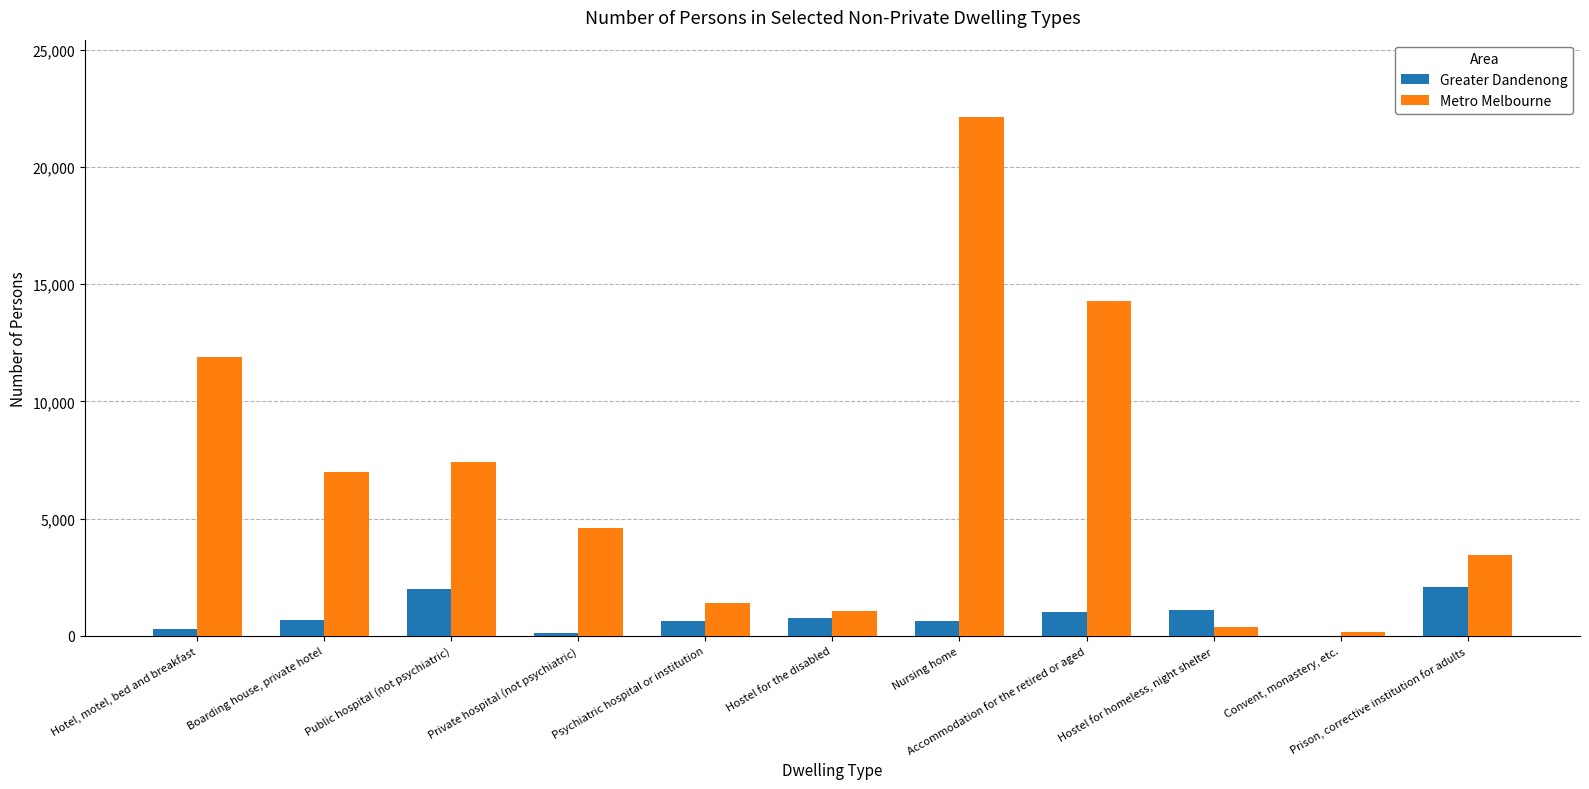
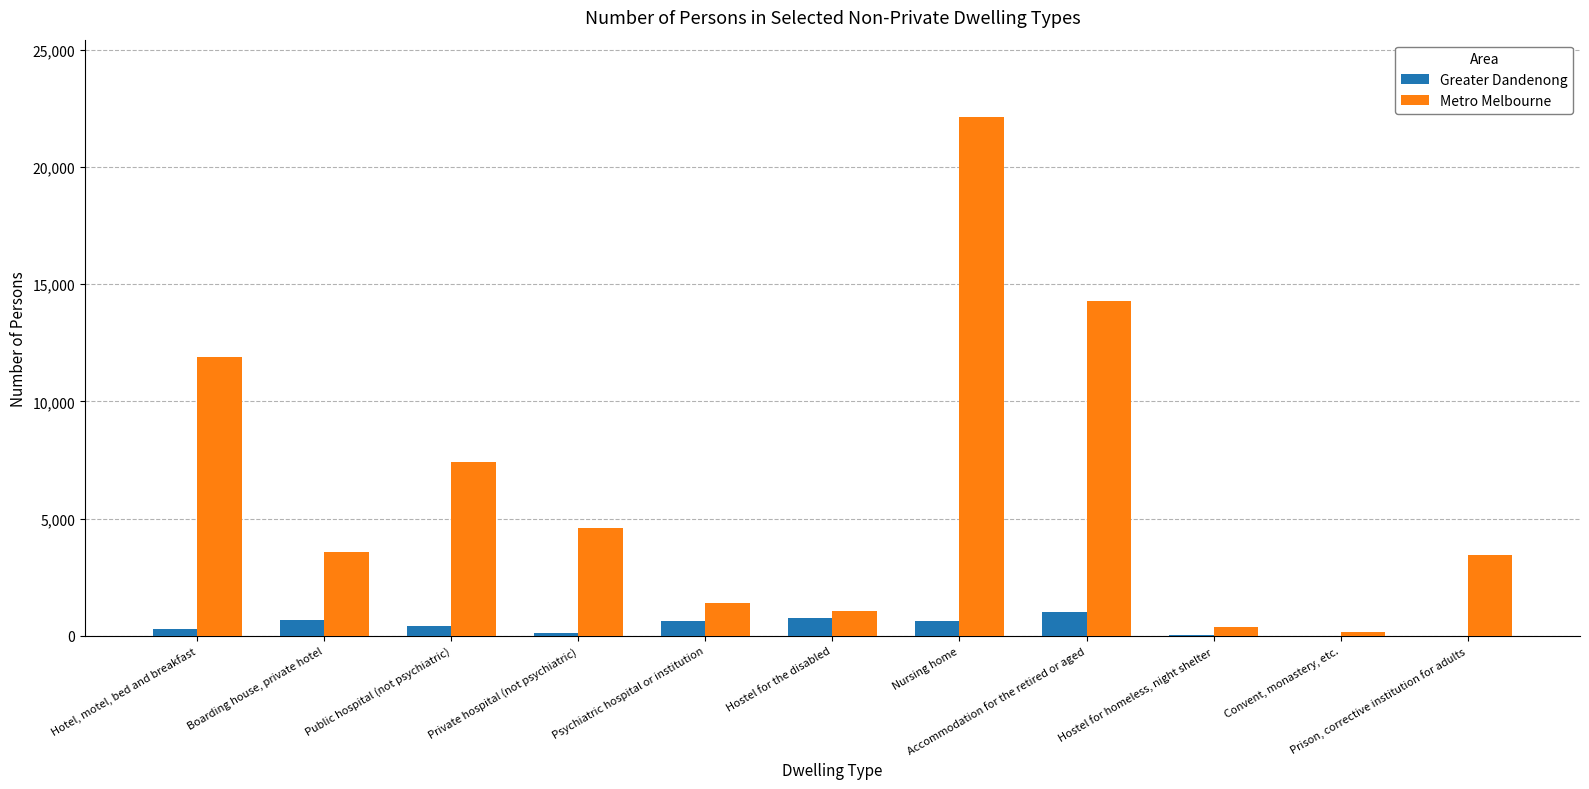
  {
    "Greater Dandenong": {
      "Hotel, motel, bed and breakfast": "300",
      "Boarding house, private hotel": "700",
-     "Public hospital (not psychiatric)": "2,000",
+     "Public hospital (not psychiatric)": "400",
      "Private hospital (not psychiatric)": "100",
      "Psychiatric hospital or institution": "600",
      "Hostel for the disabled": "700",
      "Nursing home": "700",
      "Accommodation for the retired or aged": "1,000",
-     "Hostel for homeless, night shelter": "1,100",
-     "Prison, corrective institution for adults": "2,100"
+     "Hostel for homeless, night shelter": "0",
+     "Prison, corrective institution for adults": "0"
    },
    "Metro Melbourne": {
      "Hotel, motel, bed and breakfast": "11,900",
-     "Boarding house, private hotel": "7,000",
+     "Boarding house, private hotel": "3,600",
      "Public hospital (not psychiatric)": "7,400",
      "Private hospital (not psychiatric)": "4,600",
      "Psychiatric hospital or institution": "1,400",
      "Hostel for the disabled": "1,100",
      "Nursing home": "22,100",
      "Accommodation for the retired or aged": "14,300",
      "Hostel for homeless, night shelter": "400",
      "Convent, monastery, etc.": "200",
      "Prison, corrective institution for adults": "3,500"
    }
  }
